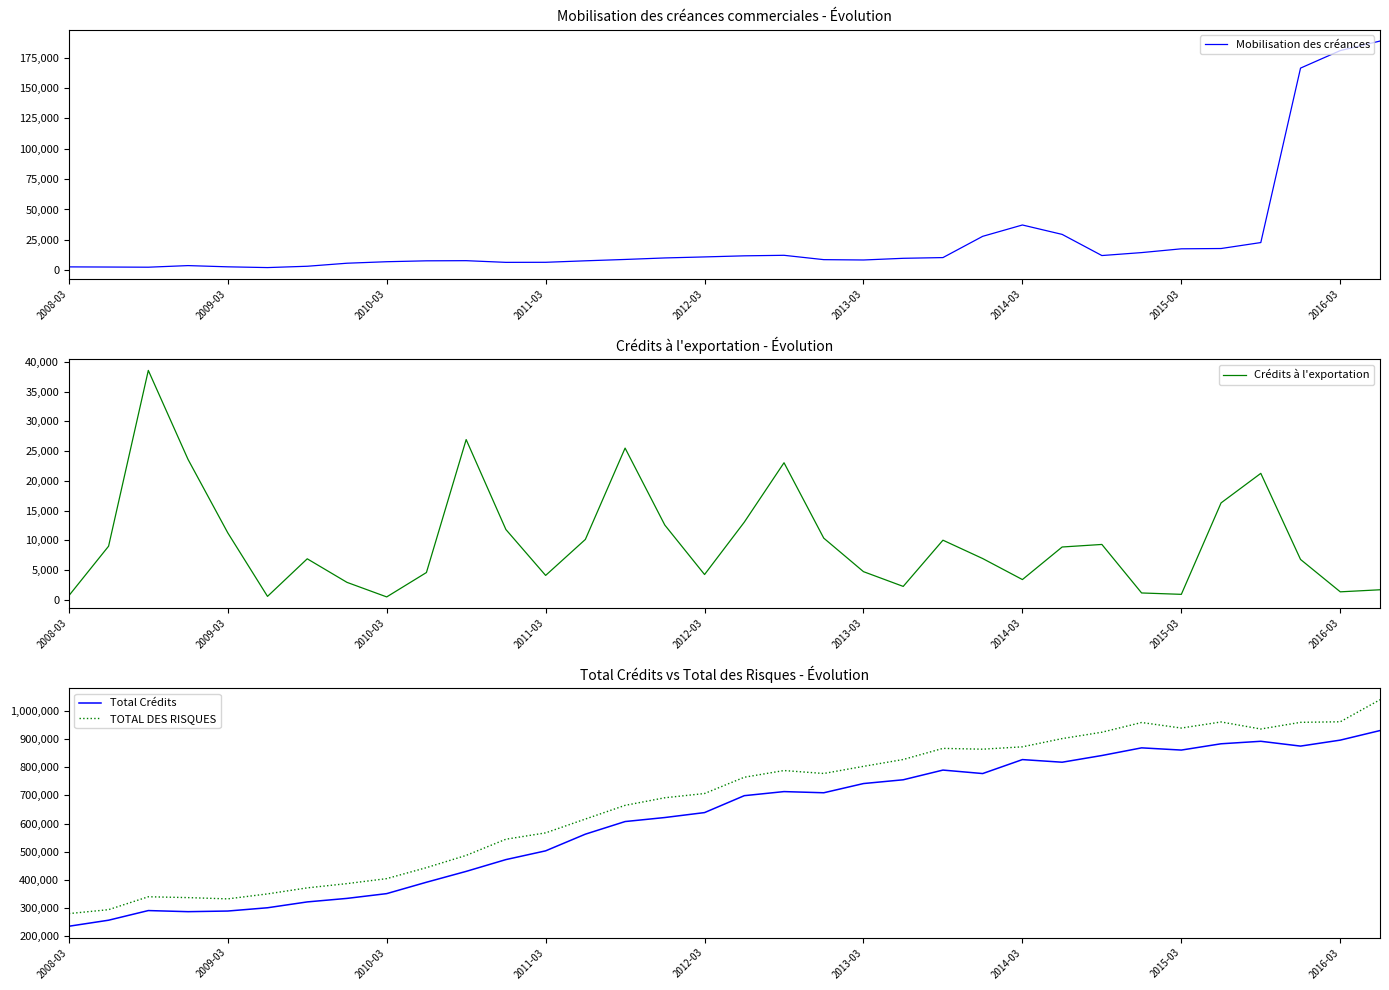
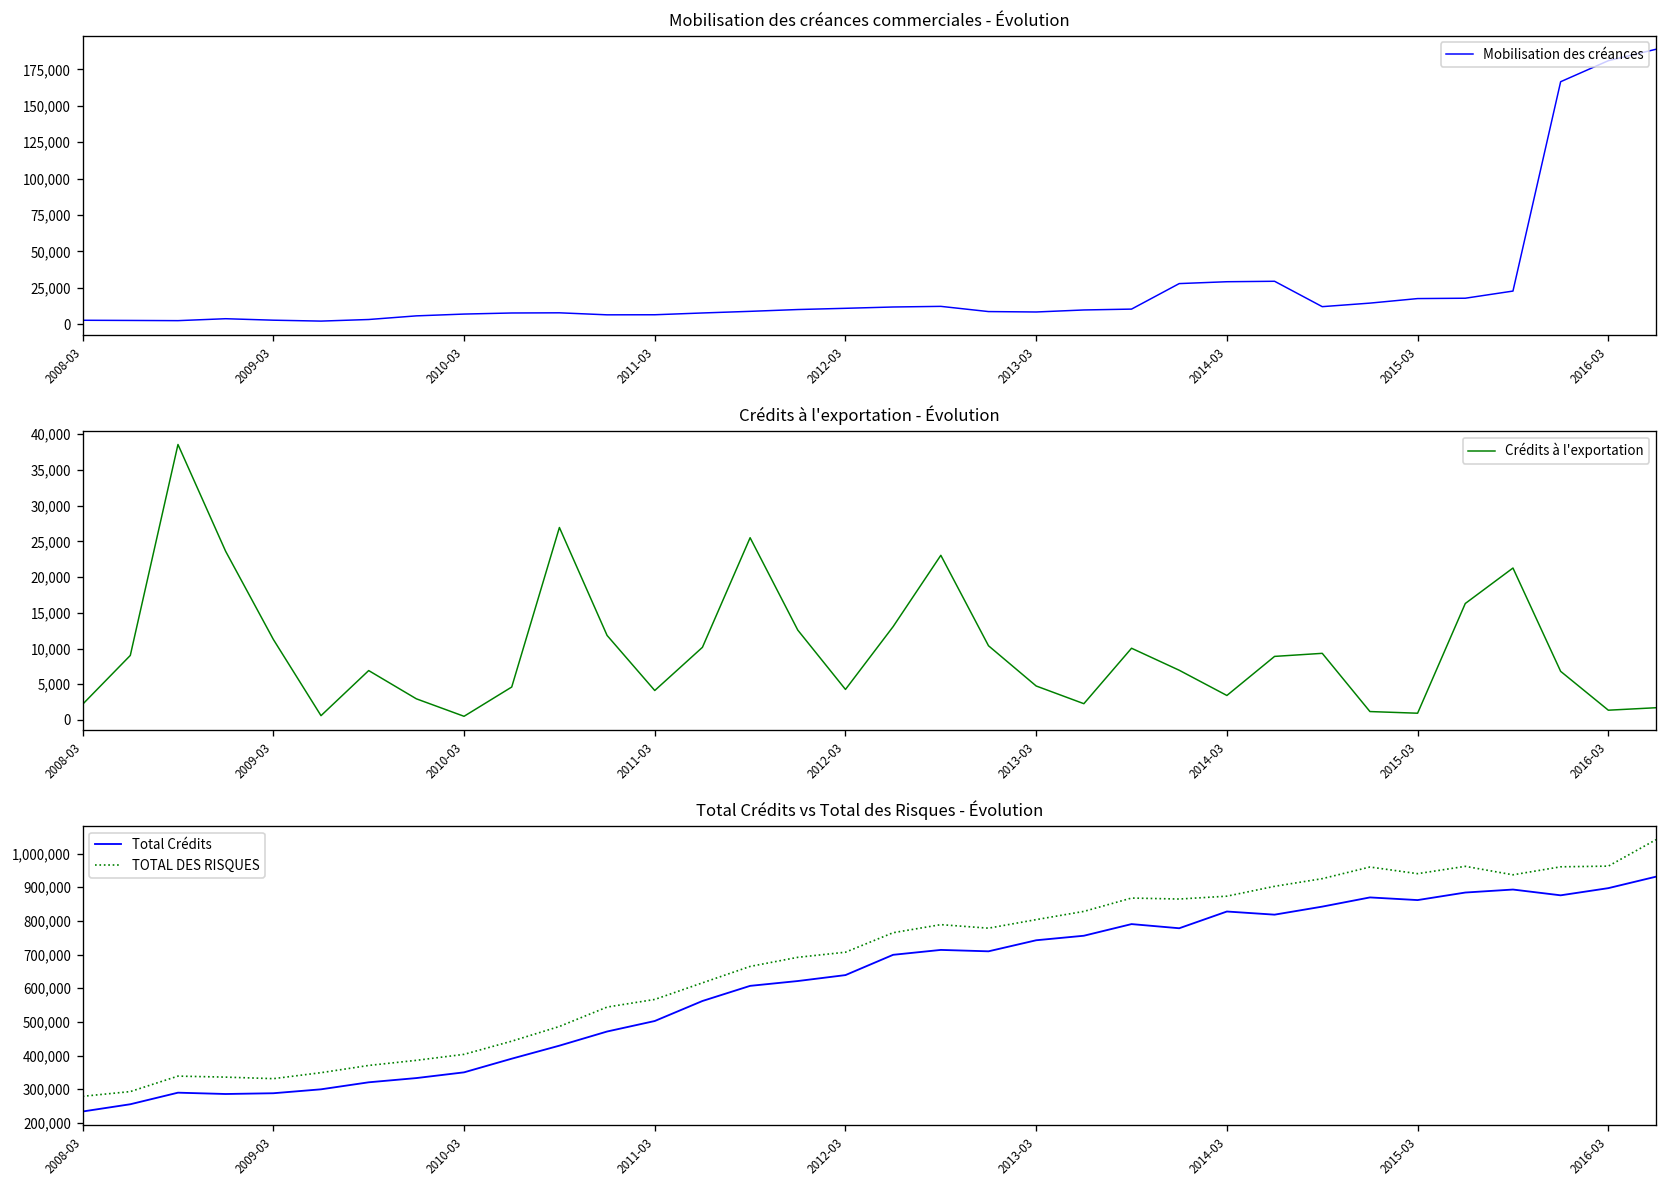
  {
    "Mobilisation des créances commerciales - Évolution": {
      "2008-03": "3,000",
      "2009-03": "3,000",
      "2010-03": "7,000",
      "2011-03": "6,000",
      "2012-03": "11,000",
      "2013-03": "8,000",
-     "2014-03": "37,000",
+     "2014-03": "29,000",
      "2015-03": "18,000"
    },
    "Crédits à l'exportation - Évolution": {
-     "2008-03": "1,000",
+     "2008-03": "2,000",
      "2009-03": "11,000",
      "2010-03": "1,000",
      "2011-03": "4,000",
      "2012-03": "4,000",
      "2013-03": "5,000",
      "2014-03": "3,000",
      "2015-03": "1,000",
      "2016-03": "1,000"
    },
    "Total Crédits vs Total des Risques - Évolution": {
      "Total Crédits": {
        "2008-03": "230,000",
        "2009-03": "290,000",
        "2010-03": "350,000",
        "2011-03": "500,000",
        "2012-03": "640,000",
        "2013-03": "740,000",
        "2014-03": "830,000",
        "2015-03": "860,000",
        "2016-03": "900,000"
      },
      "TOTAL DES RISQUES": {
        "2008-03": "280,000",
        "2009-03": "330,000",
        "2010-03": "400,000",
        "2011-03": "570,000",
        "2012-03": "710,000",
        "2013-03": "800,000",
        "2014-03": "870,000",
        "2015-03": "940,000",
        "2016-03": "960,000"
      }
    }
  }
